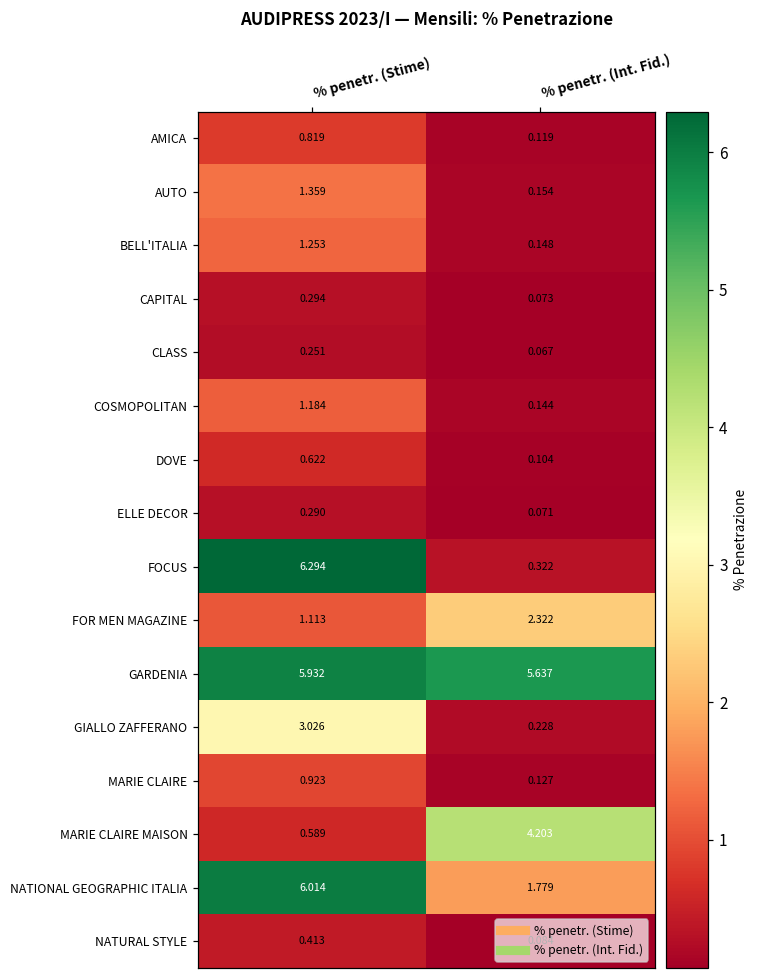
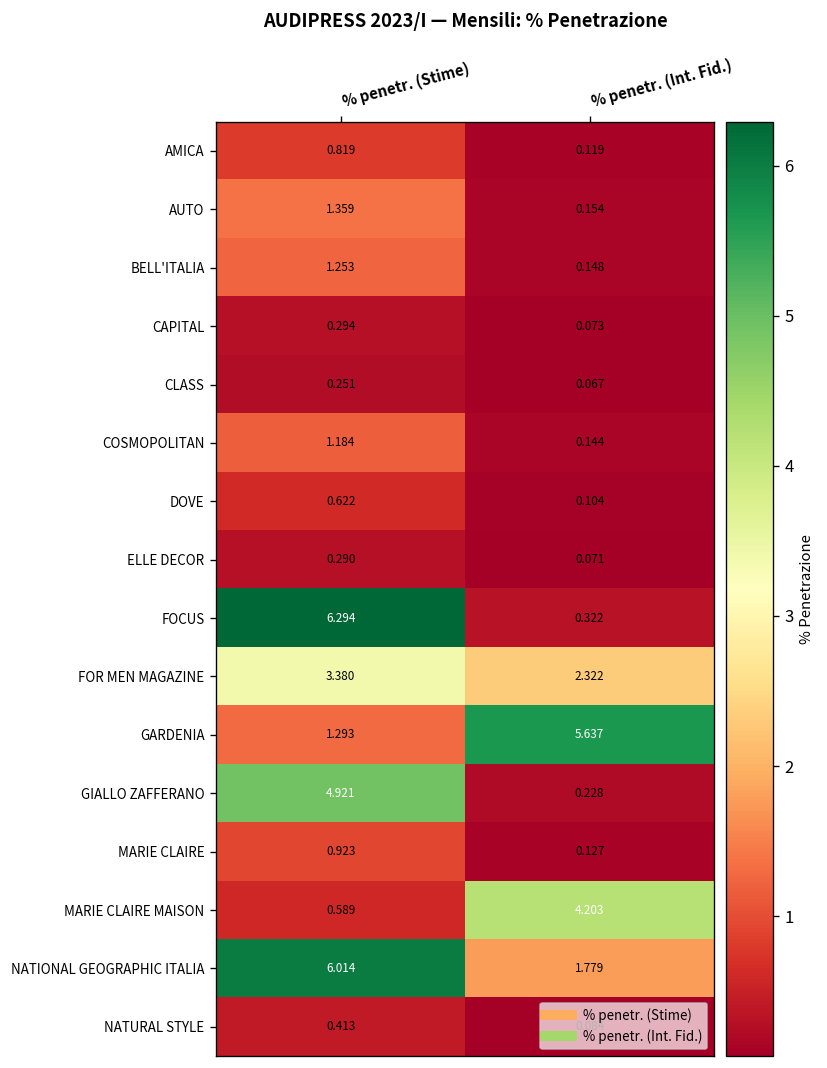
  {
    "AMICA": {
      "% penetr. (Stime)": 0.819,
      "% penetr. (Int. Fid.)": 0.119
    },
    "AUTO": {
      "% penetr. (Stime)": 1.359,
      "% penetr. (Int. Fid.)": 0.154
    },
    "BELL'ITALIA": {
      "% penetr. (Stime)": 1.253,
      "% penetr. (Int. Fid.)": 0.148
    },
    "CAPITAL": {
      "% penetr. (Stime)": 0.294,
      "% penetr. (Int. Fid.)": 0.073
    },
    "CLASS": {
      "% penetr. (Stime)": 0.251,
      "% penetr. (Int. Fid.)": 0.067
    },
    "COSMOPOLITAN": {
      "% penetr. (Stime)": 1.184,
      "% penetr. (Int. Fid.)": 0.144
    },
    "DOVE": {
      "% penetr. (Stime)": 0.622,
      "% penetr. (Int. Fid.)": 0.104
    },
    "ELLE DECOR": {
      "% penetr. (Stime)": 0.290,
      "% penetr. (Int. Fid.)": 0.071
    },
    "FOCUS": {
      "% penetr. (Stime)": 6.294,
      "% penetr. (Int. Fid.)": 0.322
    },
    "FOR MEN MAGAZINE": {
-     "% penetr. (Stime)": 1.113,
+     "% penetr. (Stime)": 3.380,
      "% penetr. (Int. Fid.)": 2.322
    },
    "GARDENIA": {
-     "% penetr. (Stime)": 5.932,
+     "% penetr. (Stime)": 1.293,
      "% penetr. (Int. Fid.)": 5.637
    },
    "GIALLO ZAFFERANO": {
-     "% penetr. (Stime)": 3.026,
+     "% penetr. (Stime)": 4.921,
      "% penetr. (Int. Fid.)": 0.228
    },
    "MARIE CLAIRE": {
      "% penetr. (Stime)": 0.923,
      "% penetr. (Int. Fid.)": 0.127
    },
    "MARIE CLAIRE MAISON": {
      "% penetr. (Stime)": 0.589,
      "% penetr. (Int. Fid.)": 4.203
    },
    "NATIONAL GEOGRAPHIC ITALIA": {
      "% penetr. (Stime)": 6.014,
      "% penetr. (Int. Fid.)": 1.779
    },
    "NATURAL STYLE": {
      "% penetr. (Stime)": 0.413
    }
  }
